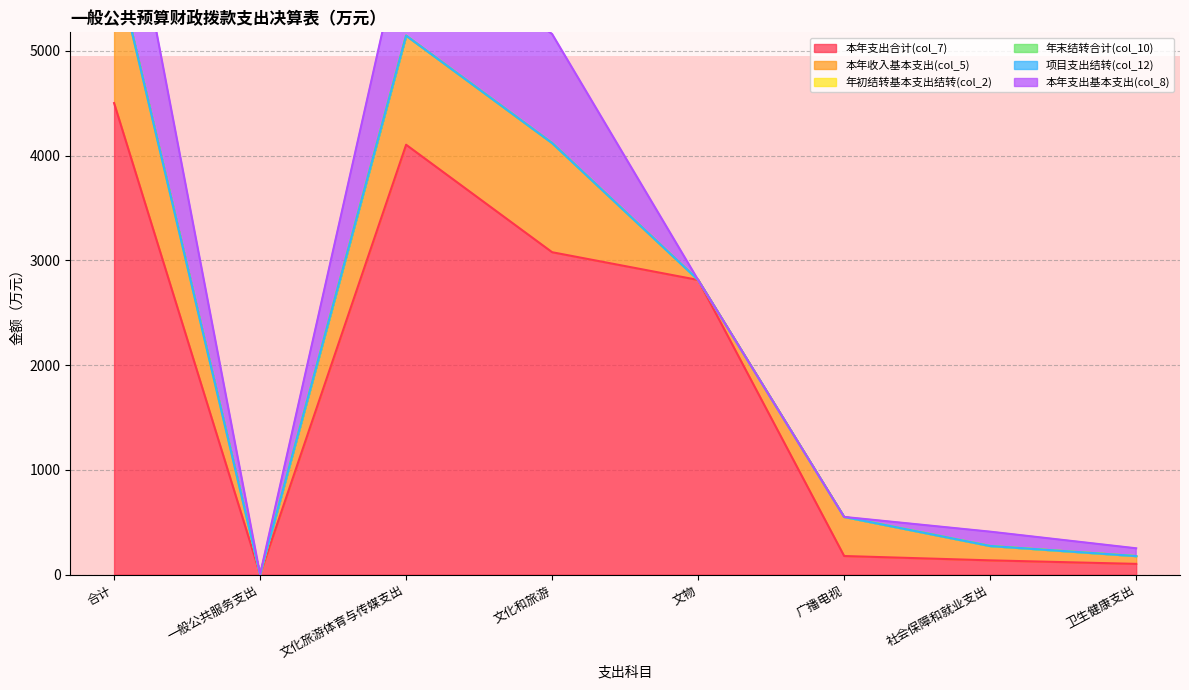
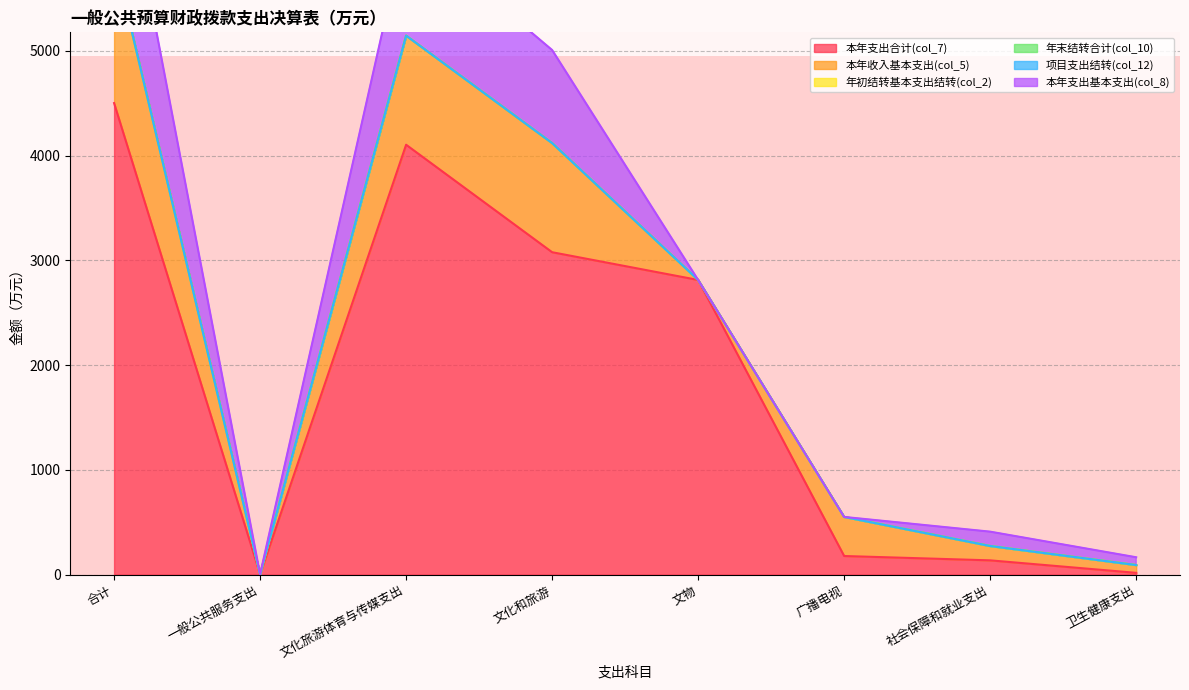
  {
    "本年支出合计(col_7)": {
      "合计": 4500,
      "文化旅游体育与传媒支出": 4100,
      "文化和旅游": 3080,
      "广播电视": 180,
      "社会保障和就业支出": 140,
-     "卫生健康支出": 100
+     "卫生健康支出": 20
    },
    "本年支出基本支出(col_8)": {
-     "文化和旅游": 1040,
+     "文化和旅游": 890,
      "社会保障和就业支出": 140,
      "卫生健康支出": 70
    }
  }
